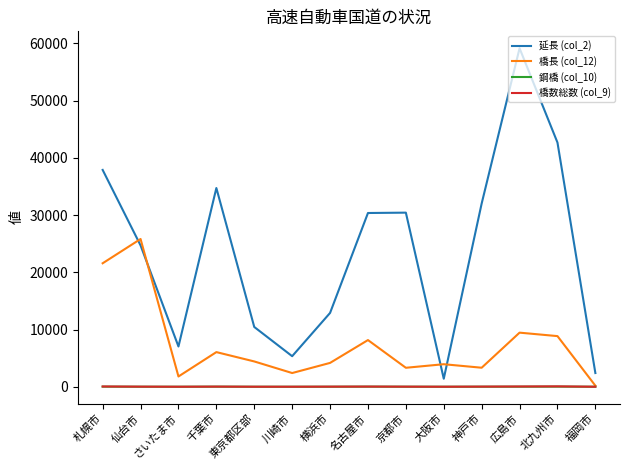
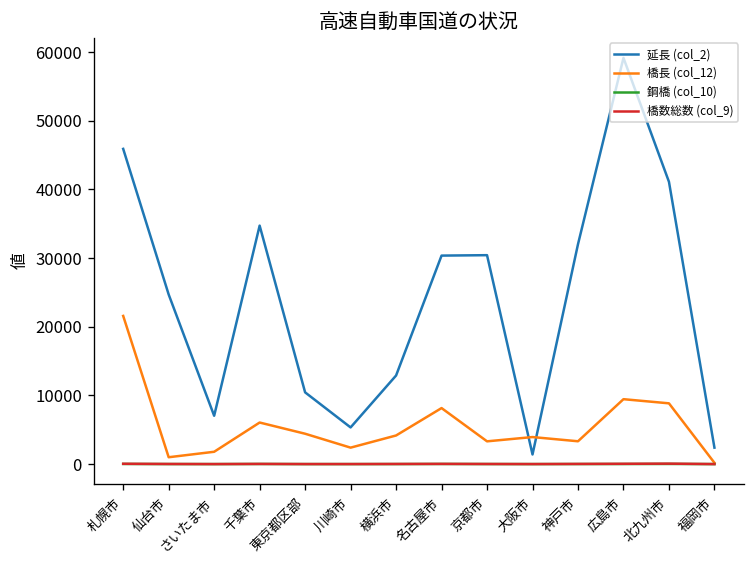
  {
    "延長 (col_2)": {
-     "札幌市": 38000,
+     "札幌市": 46000,
      "仙台市": 25000,
      "さいたま市": 7000,
      "千葉市": 35000,
      "東京都区部": 10000,
      "川崎市": 5000,
      "横浜市": 13000,
      "名古屋市": 30000,
      "京都市": 30000,
      "大阪市": 1000,
      "神戸市": 32000,
-     "北九州市": 43000,
+     "北九州市": 41000,
      "福岡市": 2000
    },
    "橋長 (col_12)": {
      "札幌市": 22000,
-     "仙台市": 26000,
+     "仙台市": 1000,
      "さいたま市": 2000,
      "千葉市": 6000,
      "東京都区部": 4000,
      "川崎市": 2000,
      "横浜市": 4000,
      "名古屋市": 8000,
      "京都市": 3000,
      "大阪市": 4000,
      "神戸市": 3000,
      "広島市": 9000,
      "北九州市": 9000
    }
  }
